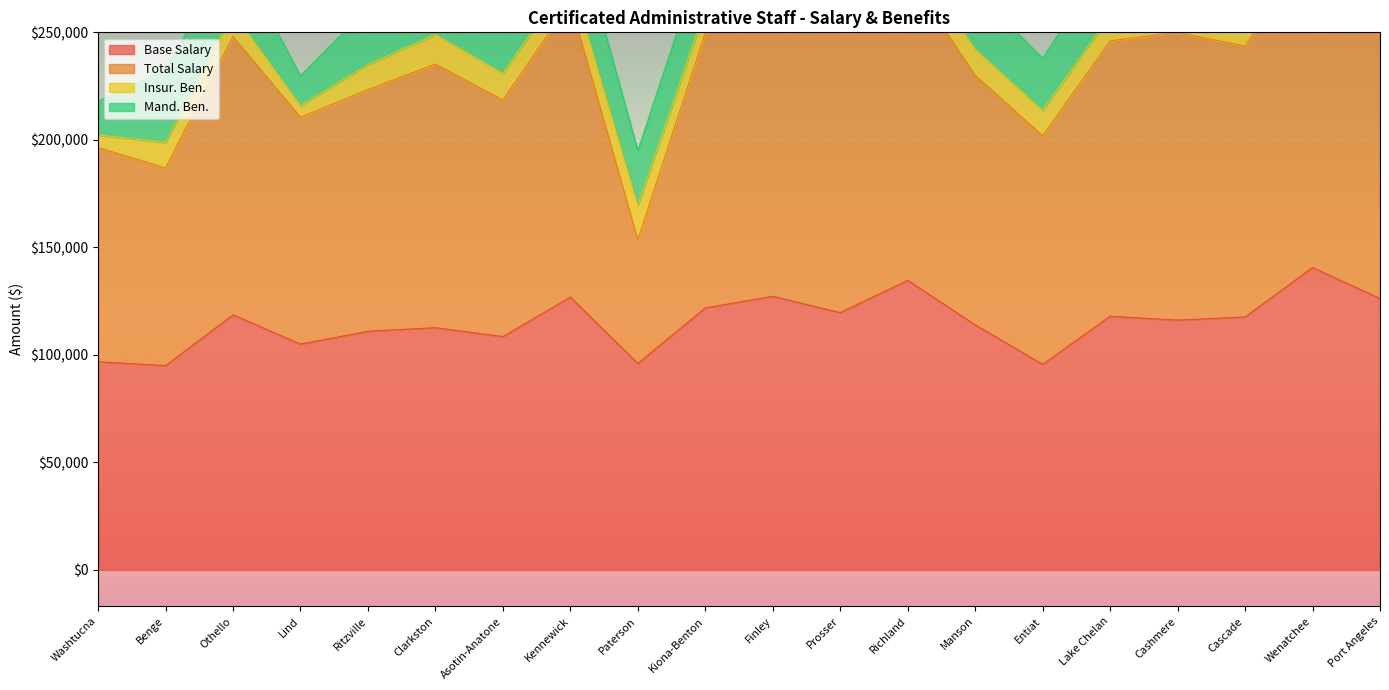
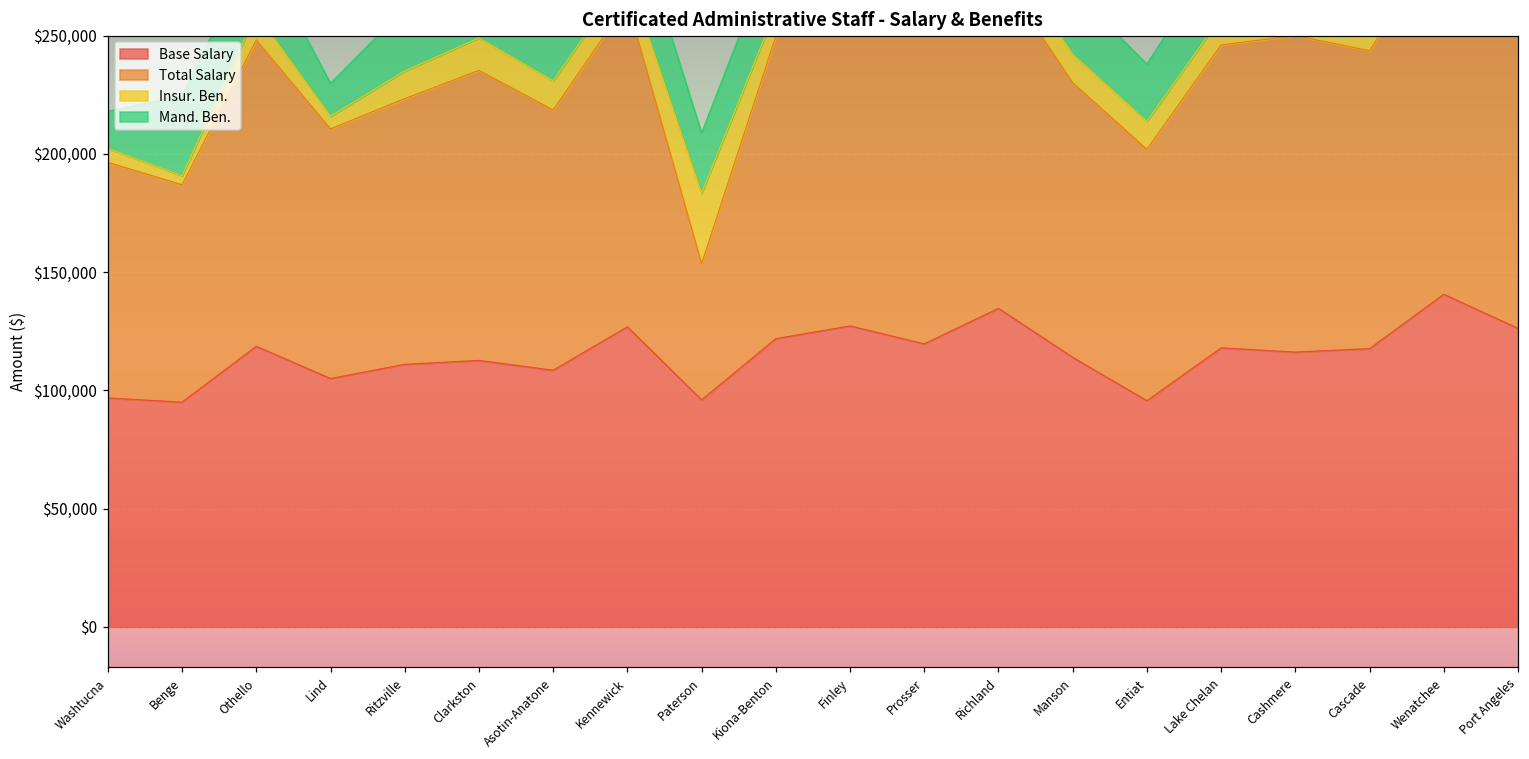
  {
    "Insur. Ben.": {
      "Washtucna": "$6,000",
-     "Benge": "$12,000",
+     "Benge": "$4,000",
      "Lind": "$5,000",
      "Ritzville": "$12,000",
      "Clarkston": "$14,000",
      "Asotin-Anatone": "$12,000",
-     "Paterson": "$16,000",
+     "Paterson": "$30,000",
      "Manson": "$12,000",
      "Entiat": "$12,000"
    },
    "Mand. Ben.": {
      "Washtucna": "$16,000",
      "Lind": "$14,000",
      "Paterson": "$25,000",
      "Entiat": "$24,000"
    }
  }
